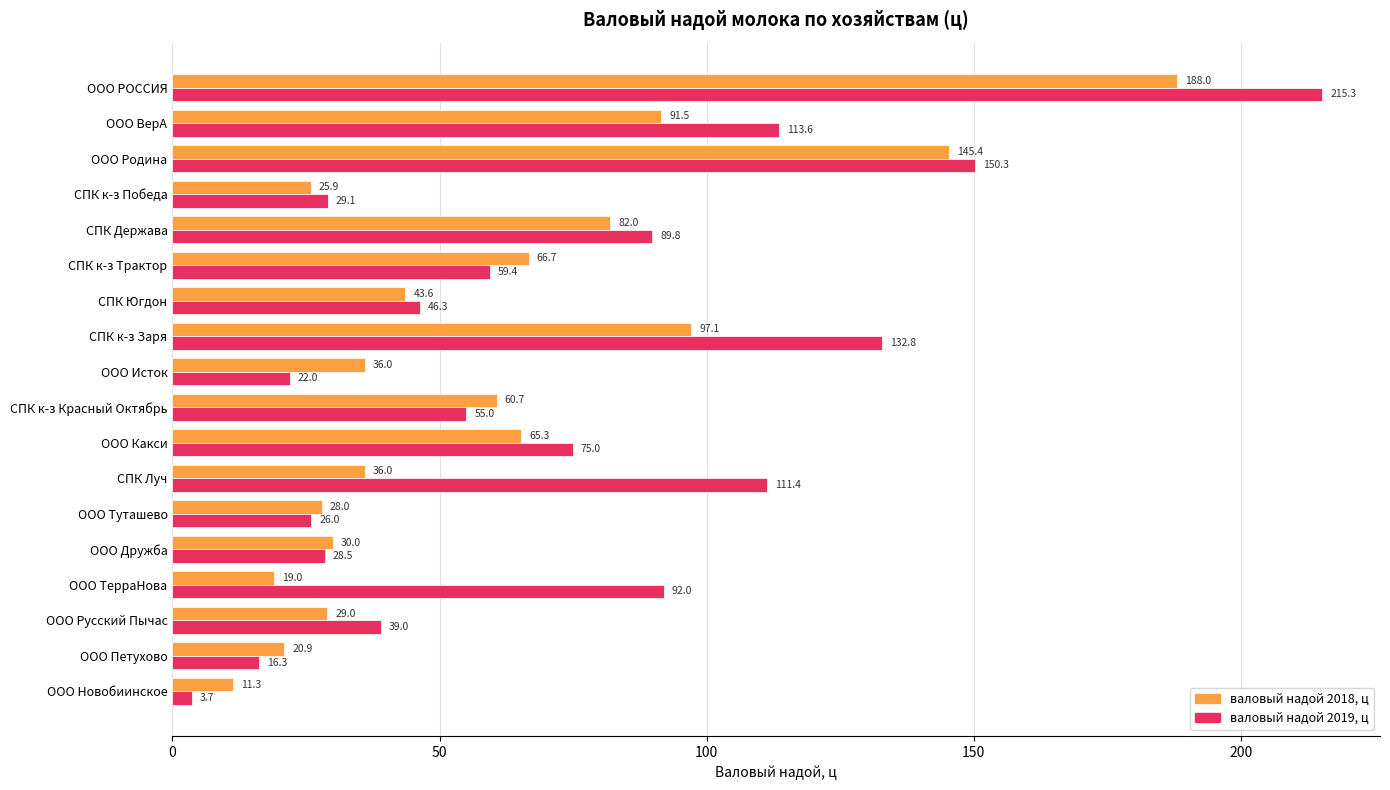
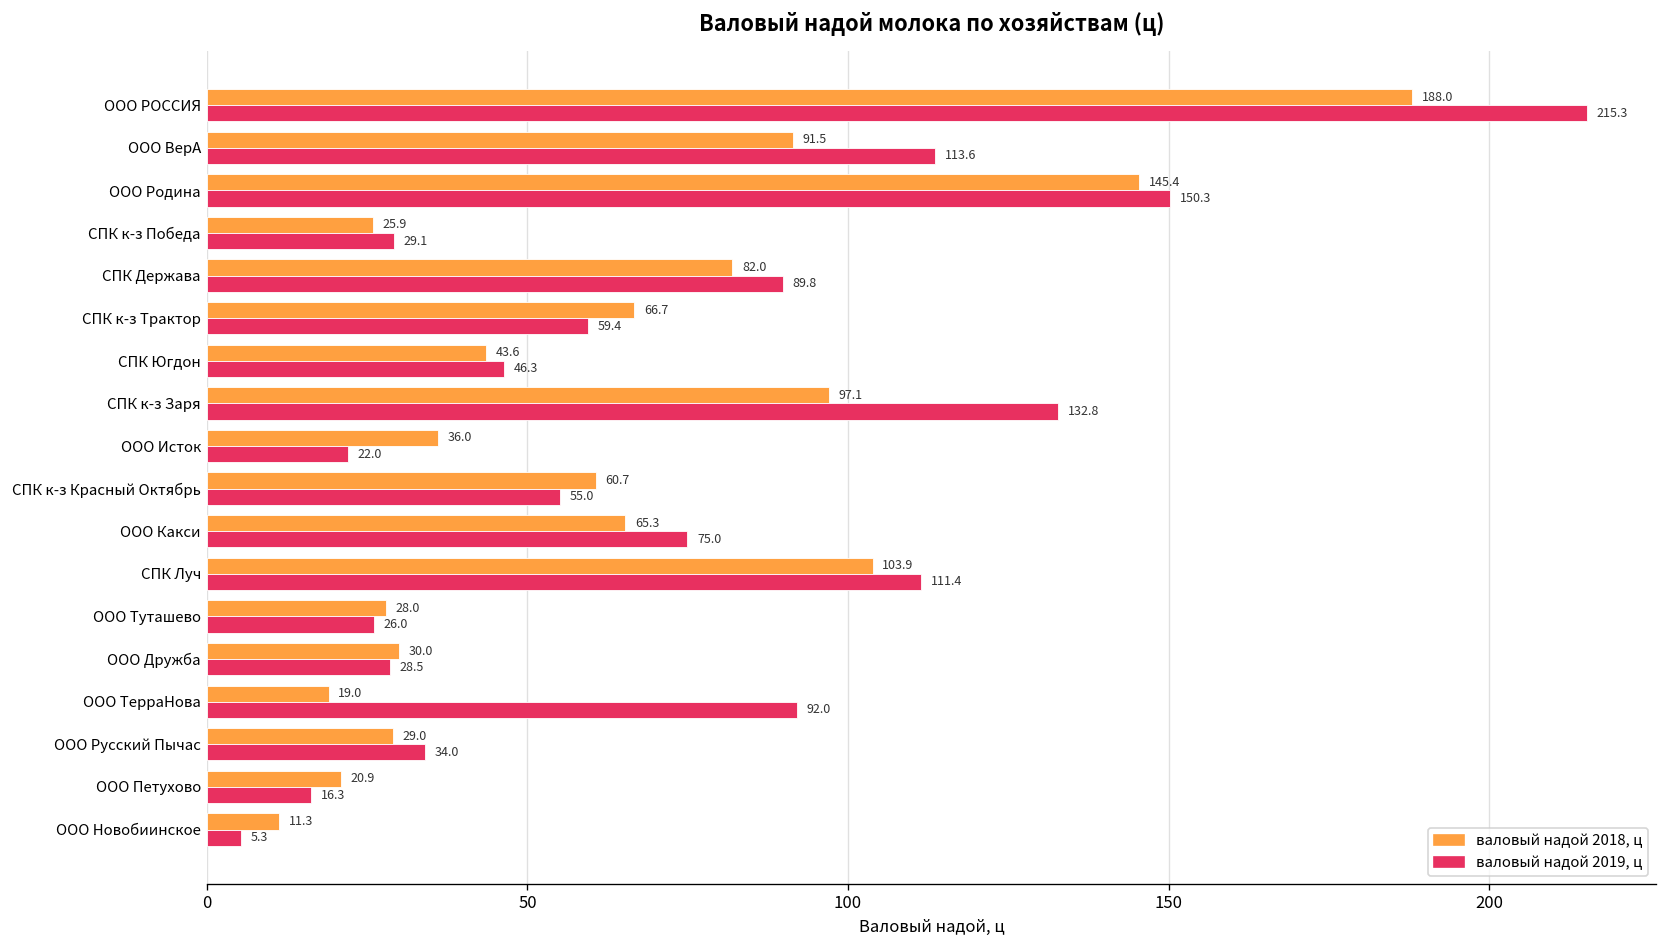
  {
    "валовый надой 2018, ц": {
      "ООО РОССИЯ": 188.0,
      "ООО ВерА": 91.5,
      "ООО Родина": 145.4,
      "СПК к-з Победа": 25.9,
      "СПК Держава": 82.0,
      "СПК к-з Трактор": 66.7,
      "СПК Югдон": 43.6,
      "СПК к-з Заря": 97.1,
      "ООО Исток": 36.0,
      "СПК к-з Красный Октябрь": 60.7,
      "ООО Какси": 65.3,
-     "СПК Луч": 36.0,
+     "СПК Луч": 103.9,
      "ООО Туташево": 28.0,
      "ООО Дружба": 30.0,
      "ООО ТерраНова": 19.0,
      "ООО Русский Пычас": 29.0,
      "ООО Петухово": 20.9,
      "ООО Новобиинское": 11.3
    },
    "валовый надой 2019, ц": {
      "ООО РОССИЯ": 215.3,
      "ООО ВерА": 113.6,
      "ООО Родина": 150.3,
      "СПК к-з Победа": 29.1,
      "СПК Держава": 89.8,
      "СПК к-з Трактор": 59.4,
      "СПК Югдон": 46.3,
      "СПК к-з Заря": 132.8,
      "ООО Исток": 22.0,
      "СПК к-з Красный Октябрь": 55.0,
      "ООО Какси": 75.0,
      "СПК Луч": 111.4,
      "ООО Туташево": 26.0,
      "ООО Дружба": 28.5,
      "ООО ТерраНова": 92.0,
-     "ООО Русский Пычас": 39.0,
+     "ООО Русский Пычас": 34.0,
      "ООО Петухово": 16.3,
-     "ООО Новобиинское": 3.7
+     "ООО Новобиинское": 5.3
    }
  }
